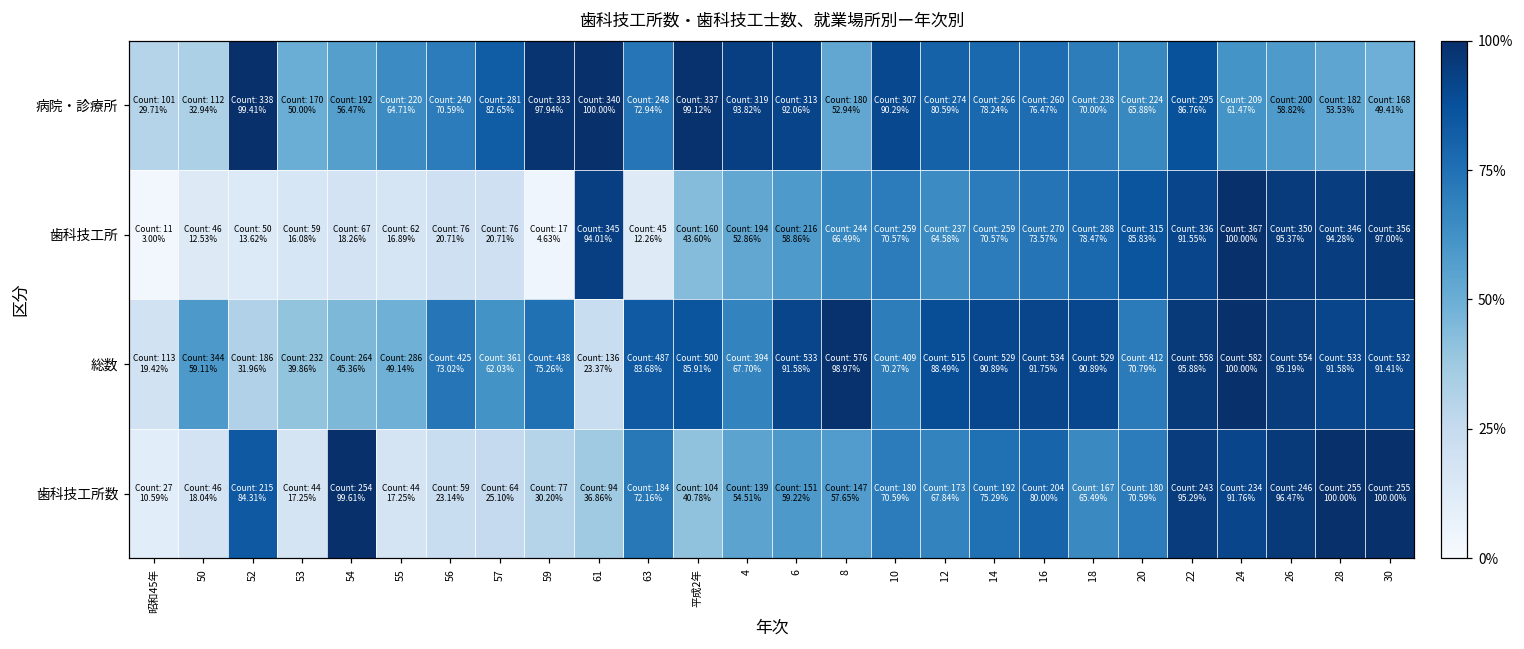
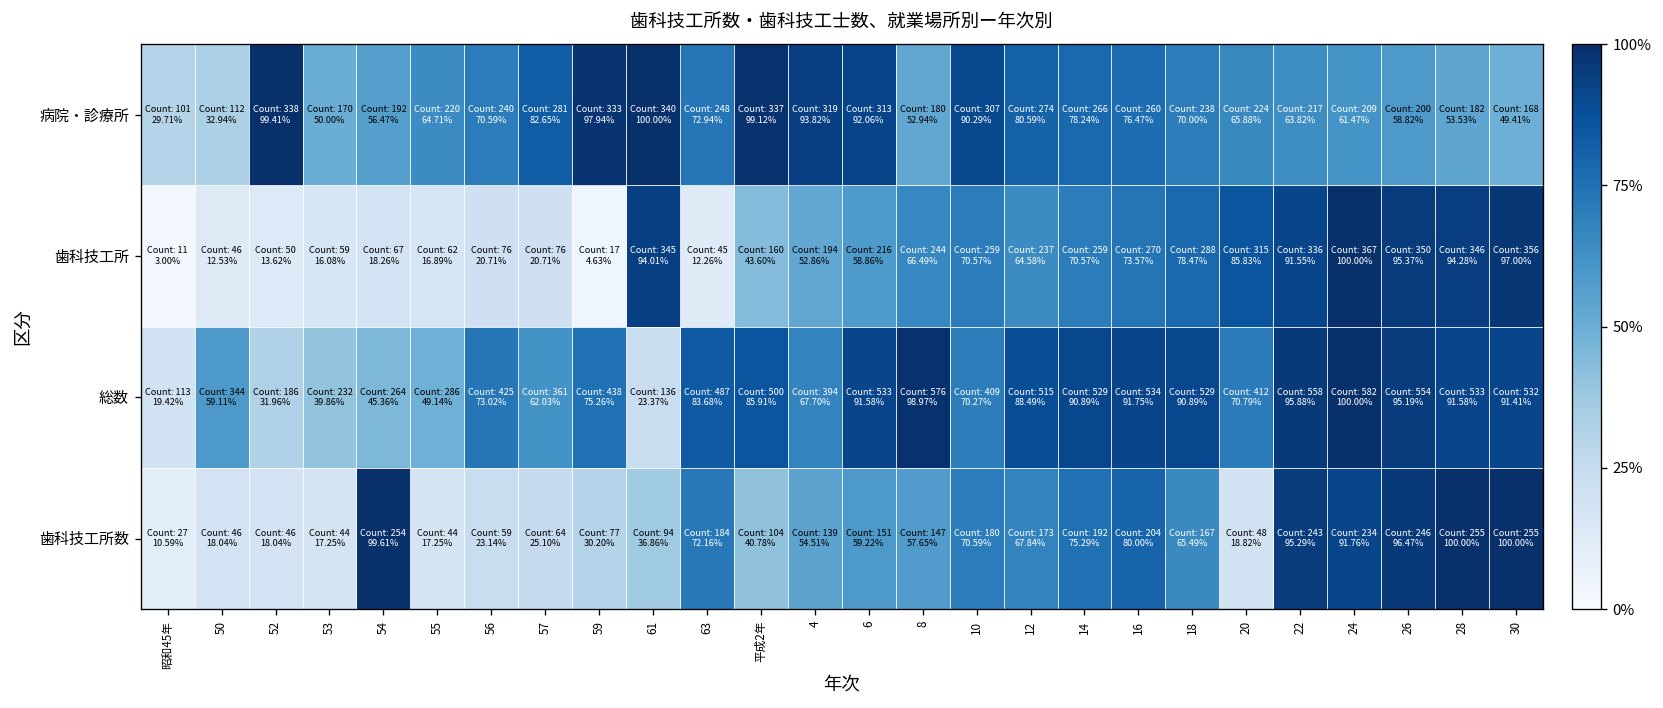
  {
    "病院・診療所": {
-     "22": "295 86.76%"
+     "22": "217 63.82%"
    },
    "歯科技工所数": {
-     "52": "215 84.31%",
-     "20": "180 70.59%"
+     "52": "46 18.04%",
+     "20": "48 18.82%"
    }
  }
